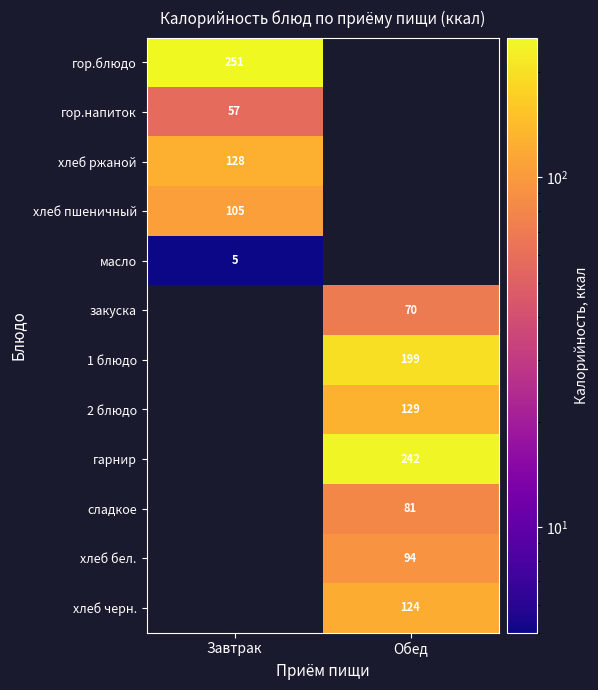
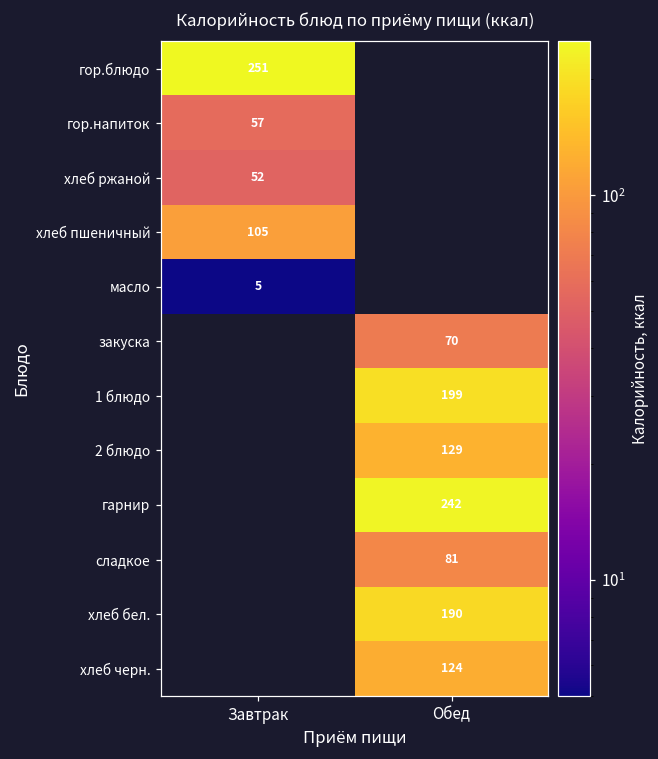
  {
    "гор.блюдо": {
      "Завтрак": 251
    },
    "гор.напиток": {
      "Завтрак": 57
    },
    "хлеб ржаной": {
-     "Завтрак": 128
+     "Завтрак": 52
    },
    "хлеб пшеничный": {
      "Завтрак": 105
    },
    "масло": {
      "Завтрак": 5
    },
    "закуска": {
      "Обед": 70
    },
    "1 блюдо": {
      "Обед": 199
    },
    "2 блюдо": {
      "Обед": 129
    },
    "гарнир": {
      "Обед": 242
    },
    "сладкое": {
      "Обед": 81
    },
    "хлеб бел.": {
-     "Обед": 94
+     "Обед": 190
    },
    "хлеб черн.": {
      "Обед": 124
    }
  }
